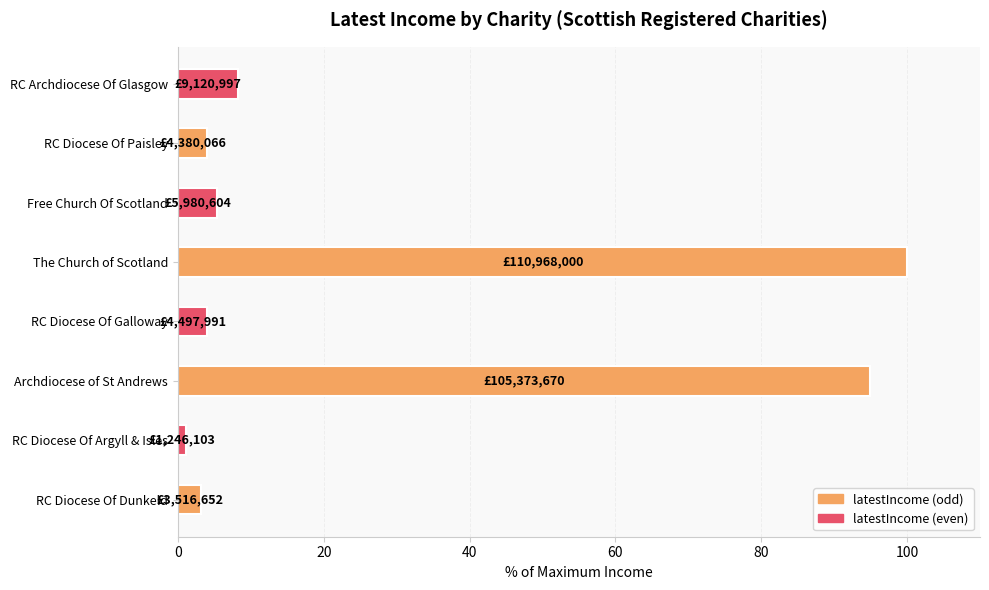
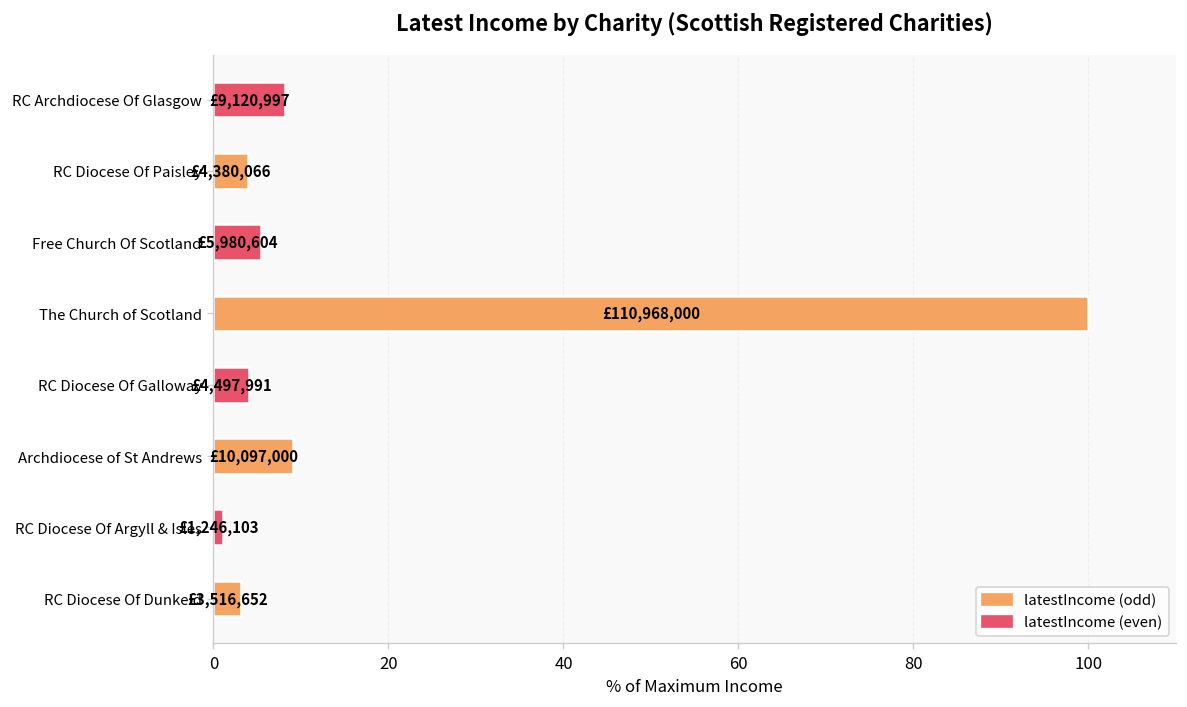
  {
-   "Archdiocese of St Andrews": "£105,373,670"
+   "Archdiocese of St Andrews": "£10,097,000"
  }
